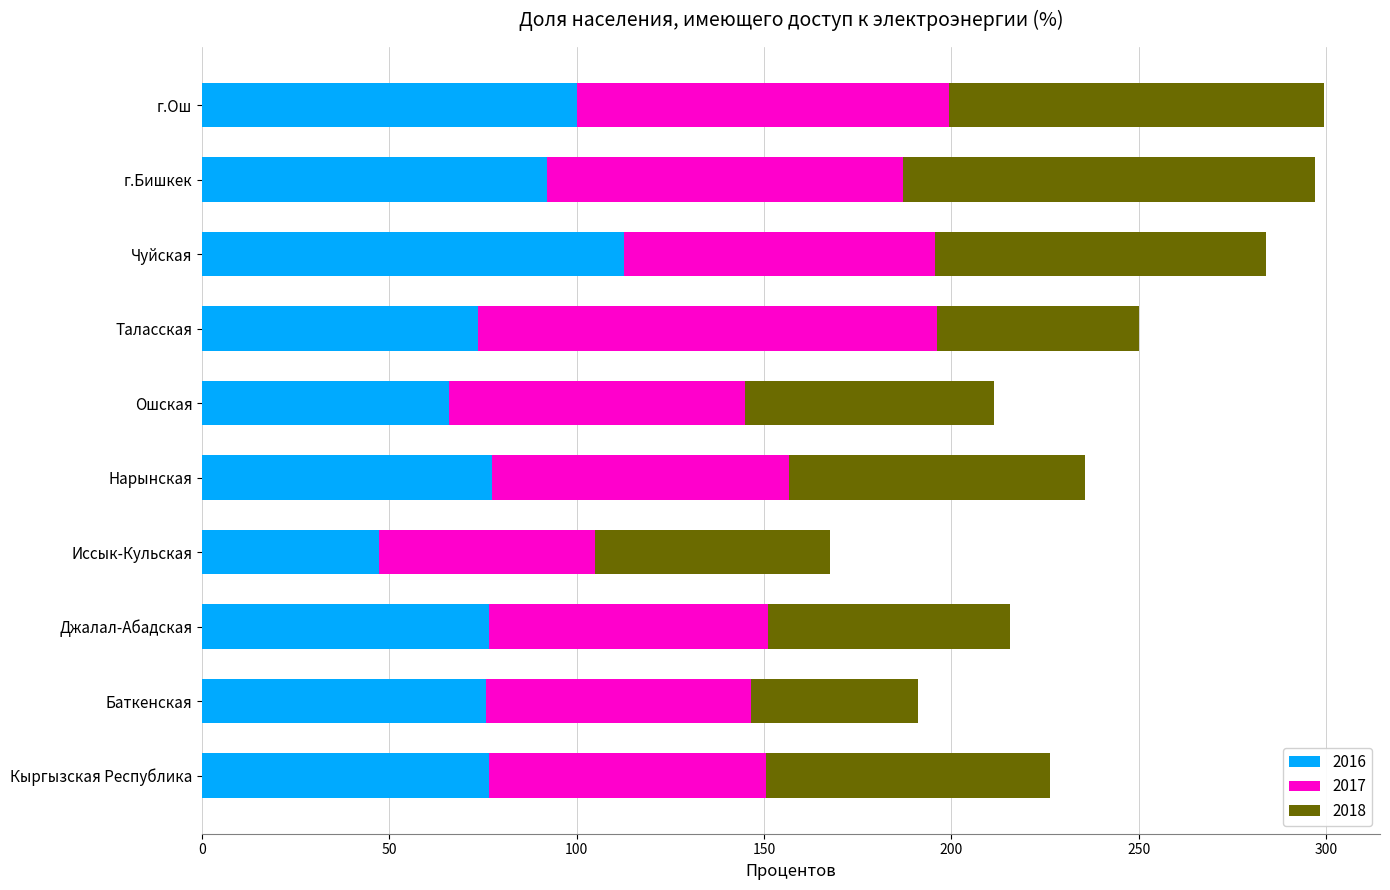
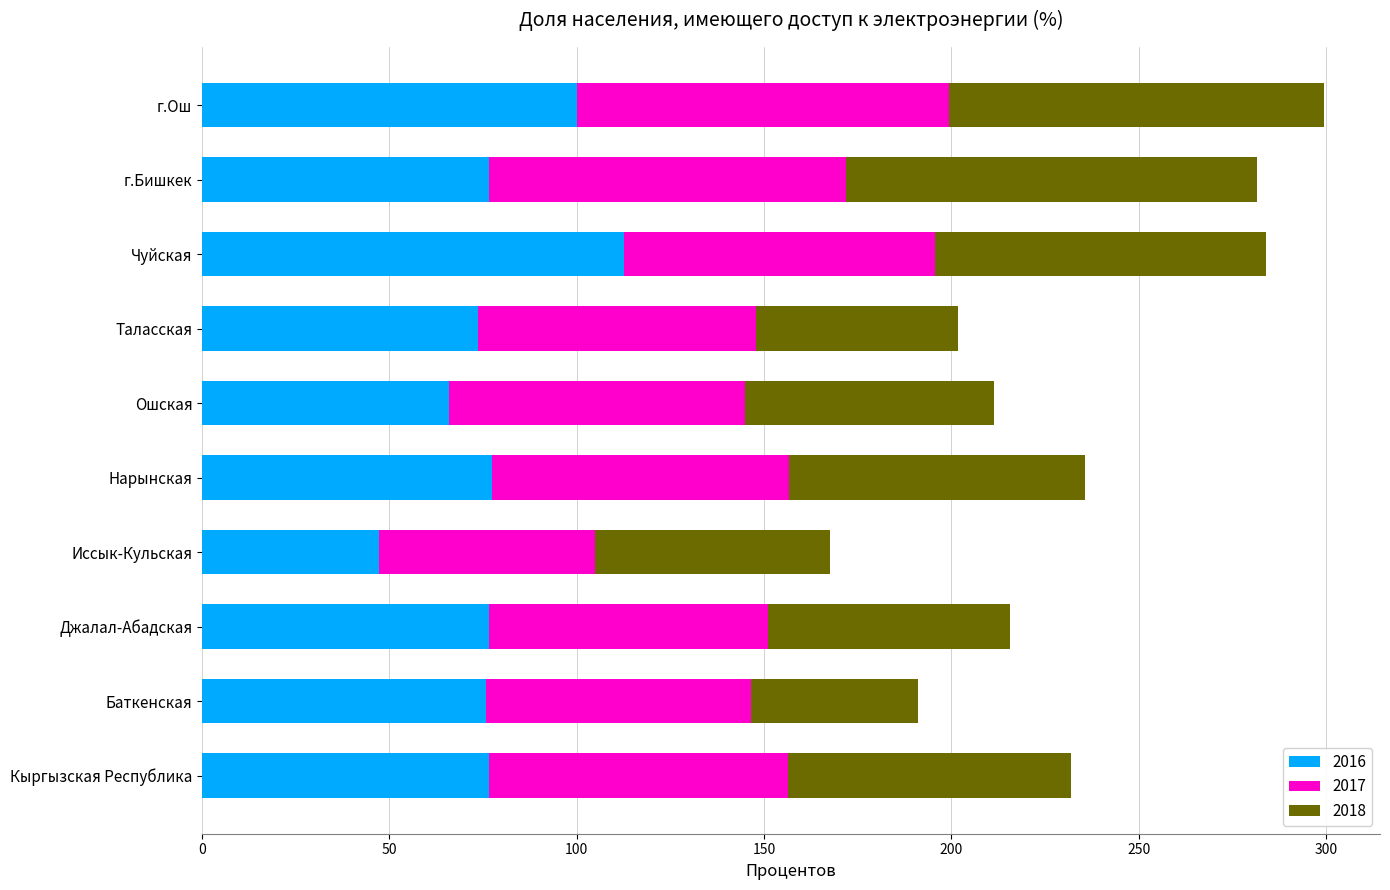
  {
    "2016": {
      "г.Ош": 100,
-     "г.Бишкек": 92,
+     "г.Бишкек": 77,
      "Чуйская": 113,
      "Таласская": 74,
      "Ошская": 66,
      "Нарынская": 77,
      "Иссык-Кульская": 47,
      "Джалал-Абадская": 77,
      "Баткенская": 76,
      "Кыргызская Республика": 77
    },
    "2017": {
      "г.Ош": 99,
      "г.Бишкек": 95,
      "Чуйская": 83,
-     "Таласская": 122,
+     "Таласская": 74,
      "Ошская": 79,
      "Нарынская": 79,
      "Иссык-Кульская": 57,
      "Джалал-Абадская": 74,
      "Баткенская": 71,
-     "Кыргызская Республика": 74
+     "Кыргызская Республика": 80
    },
    "2018": {
      "г.Ош": 100,
      "г.Бишкек": 110,
      "Чуйская": 88,
      "Таласская": 54,
      "Ошская": 67,
      "Нарынская": 79,
      "Иссык-Кульская": 63,
      "Джалал-Абадская": 64,
      "Баткенская": 45,
      "Кыргызская Республика": 76
    }
  }
